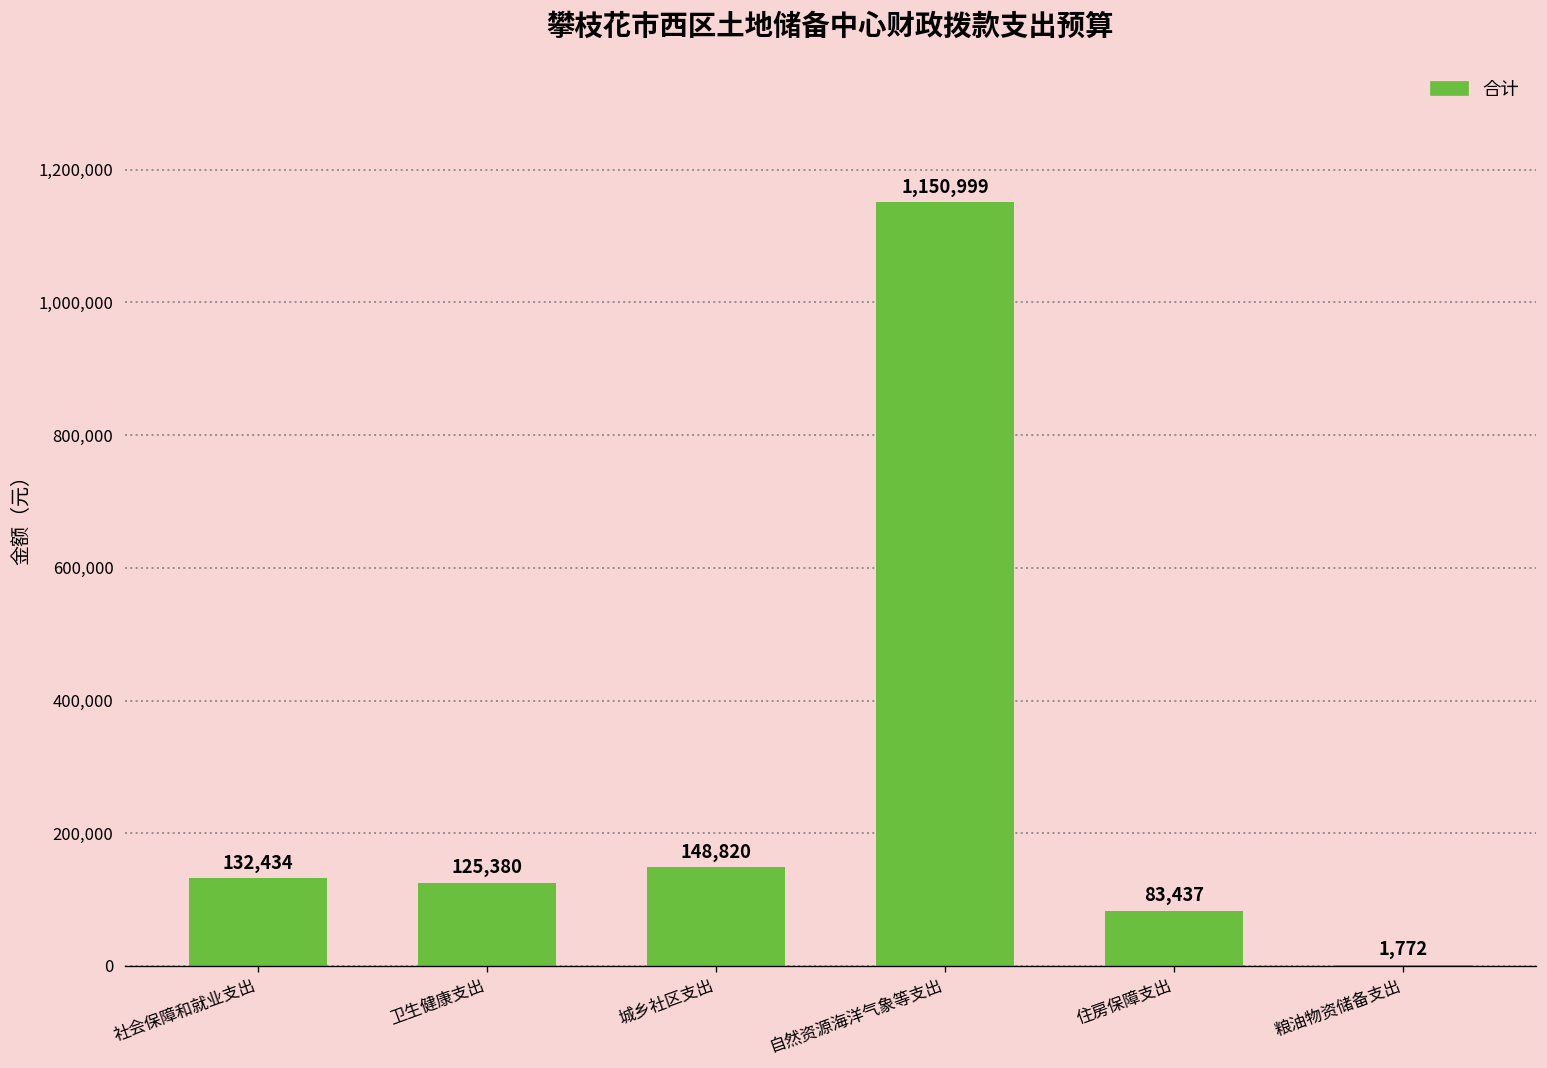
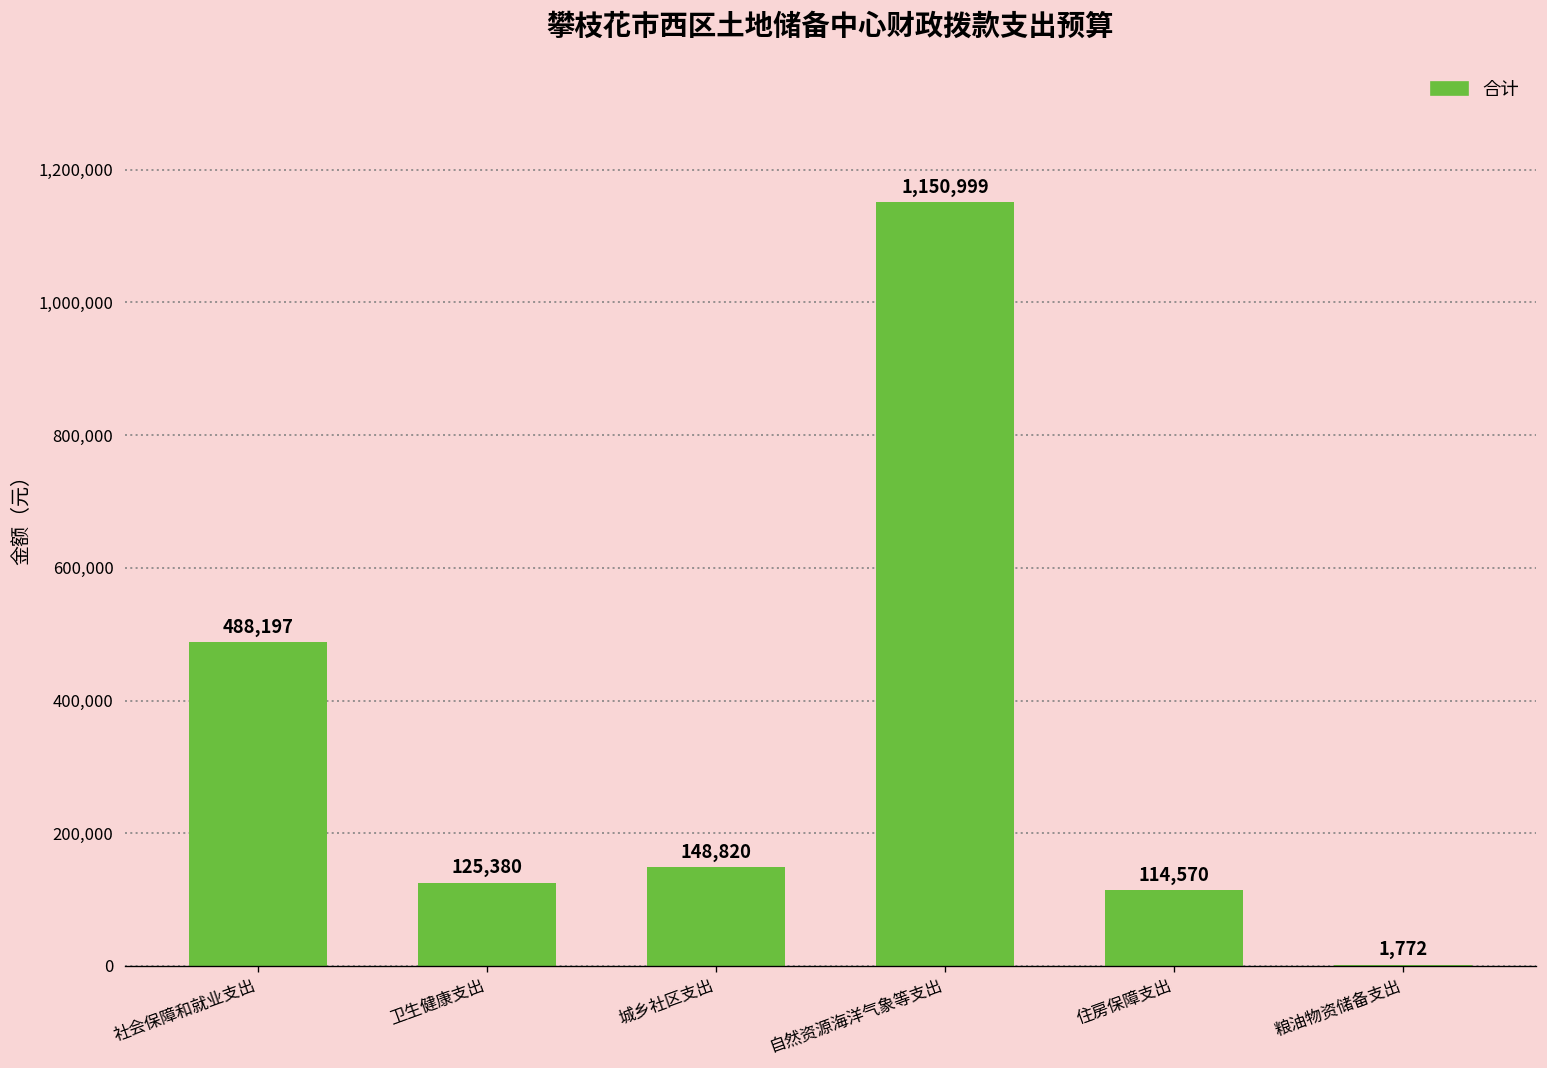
  {
-   "社会保障和就业支出": "132,434",
+   "社会保障和就业支出": "488,197",
    "卫生健康支出": "125,380",
    "城乡社区支出": "148,820",
    "自然资源海洋气象等支出": "1,150,999",
-   "住房保障支出": "83,437",
+   "住房保障支出": "114,570",
    "粮油物资储备支出": "1,772"
  }
